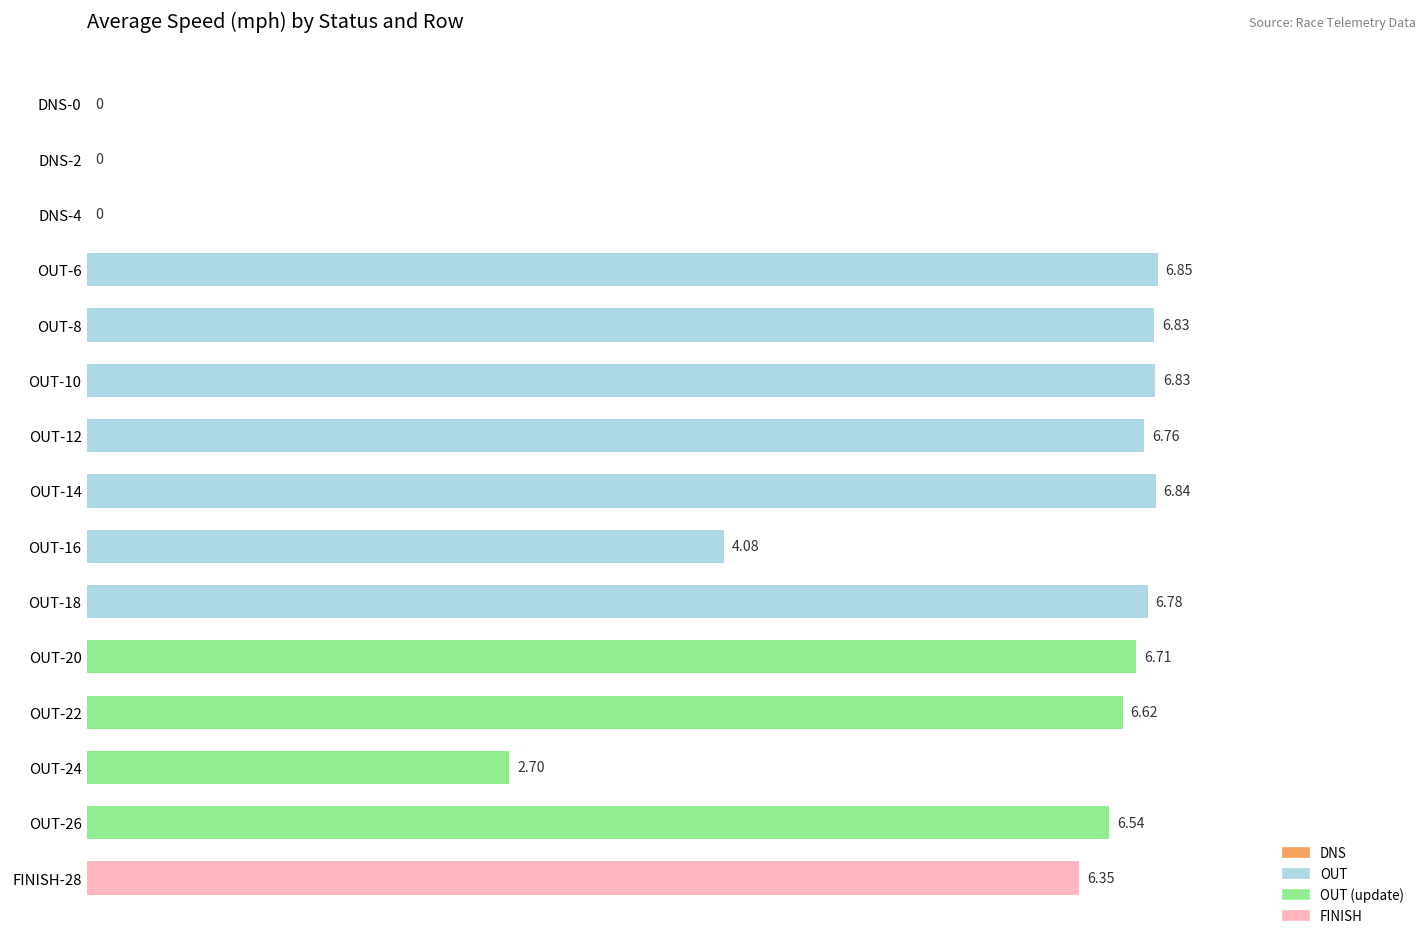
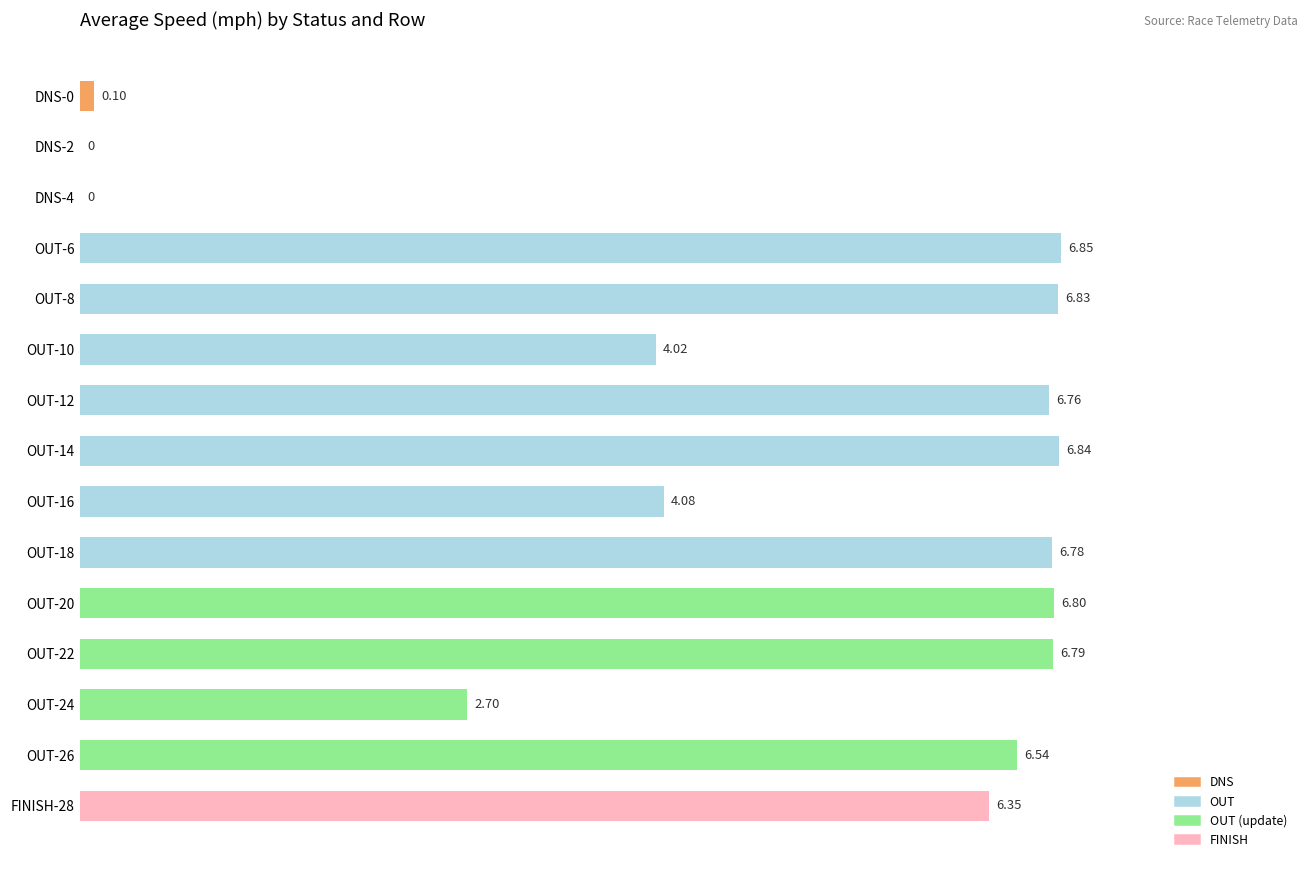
  {
-   "DNS-0": 0,
+   "DNS-0": 0.10,
    "DNS-2": 0,
    "DNS-4": 0,
    "OUT-6": 6.85,
    "OUT-8": 6.83,
-   "OUT-10": 6.83,
+   "OUT-10": 4.02,
    "OUT-12": 6.76,
    "OUT-14": 6.84,
    "OUT-16": 4.08,
    "OUT-18": 6.78,
-   "OUT-20": 6.71,
-   "OUT-22": 6.62,
+   "OUT-20": 6.80,
+   "OUT-22": 6.79,
    "OUT-24": 2.70,
    "OUT-26": 6.54,
    "FINISH-28": 6.35
  }
